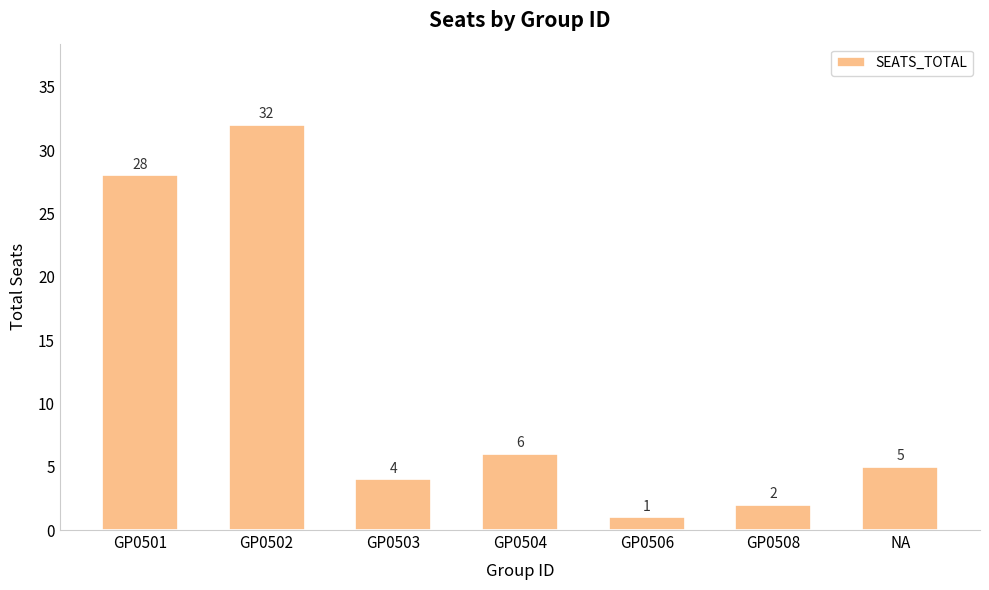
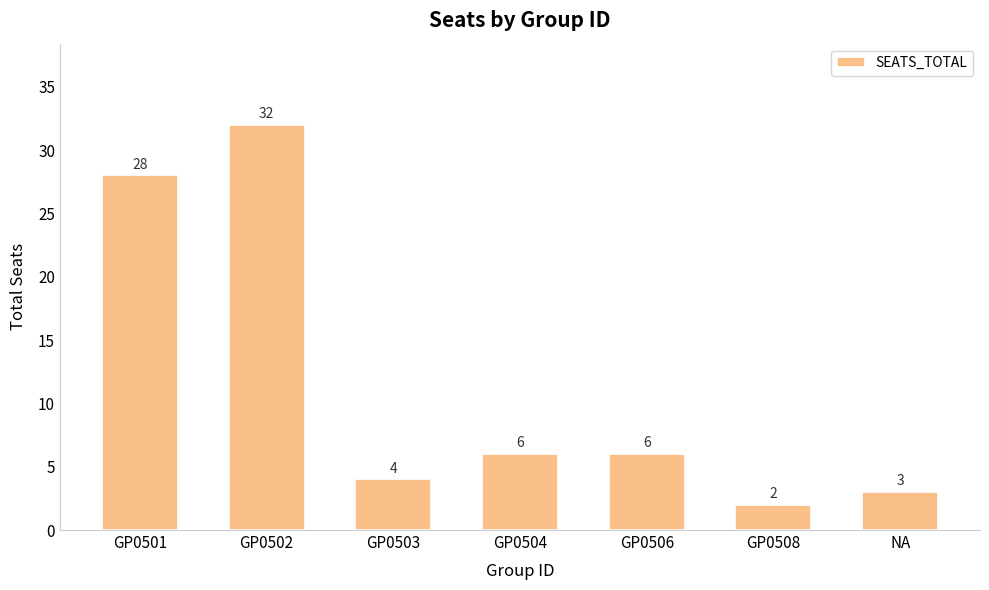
  {
    "GP0501": 28,
    "GP0502": 32,
    "GP0503": 4,
    "GP0504": 6,
-   "GP0506": 1,
+   "GP0506": 6,
    "GP0508": 2,
-   "NA": 5
+   "NA": 3
  }
